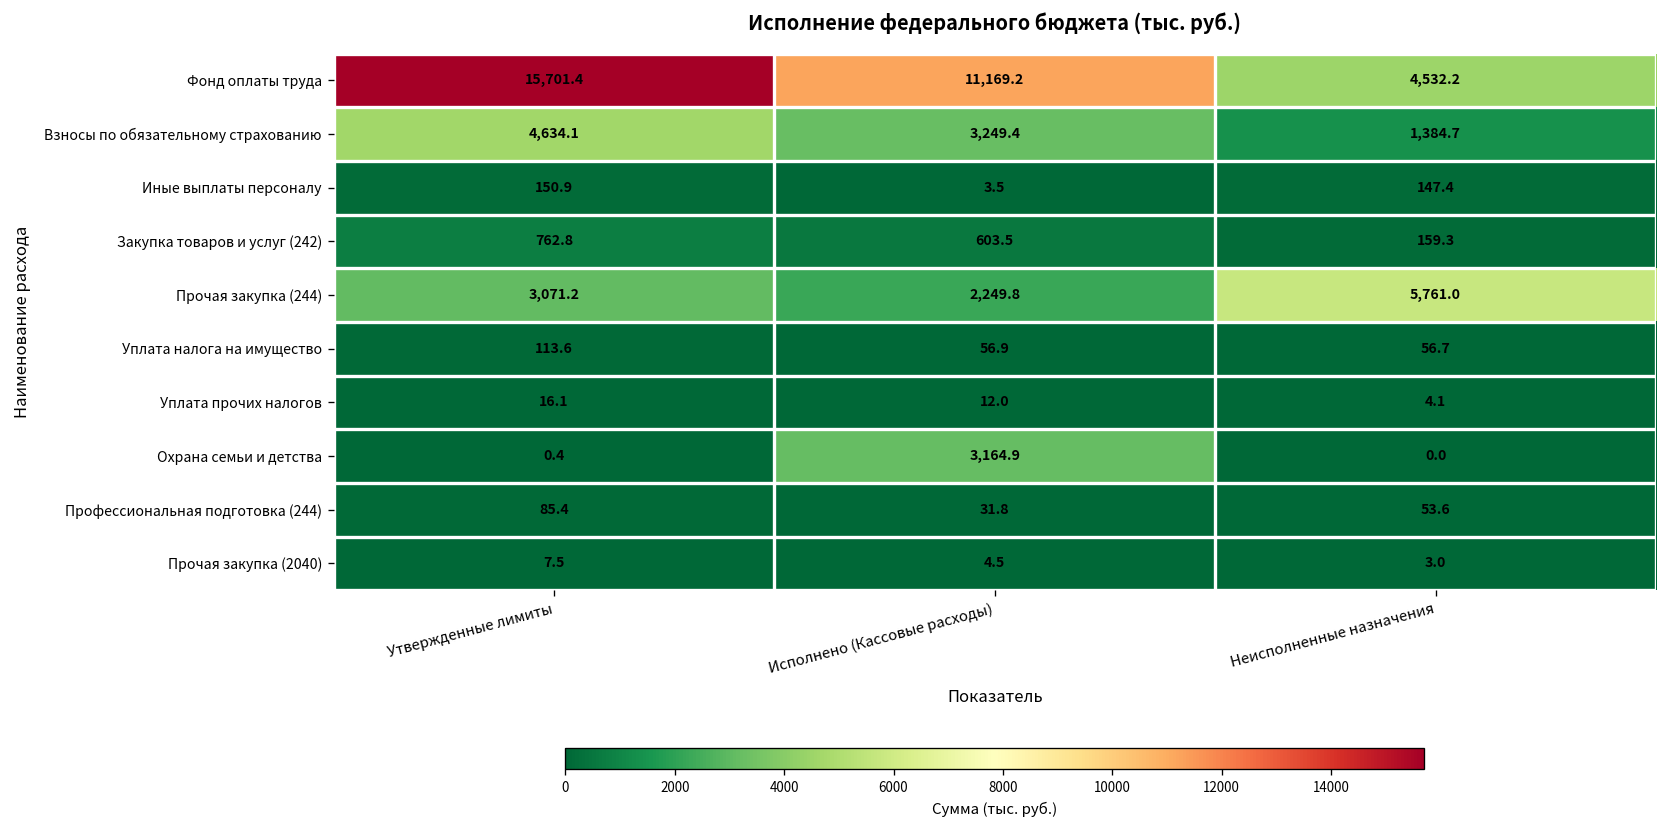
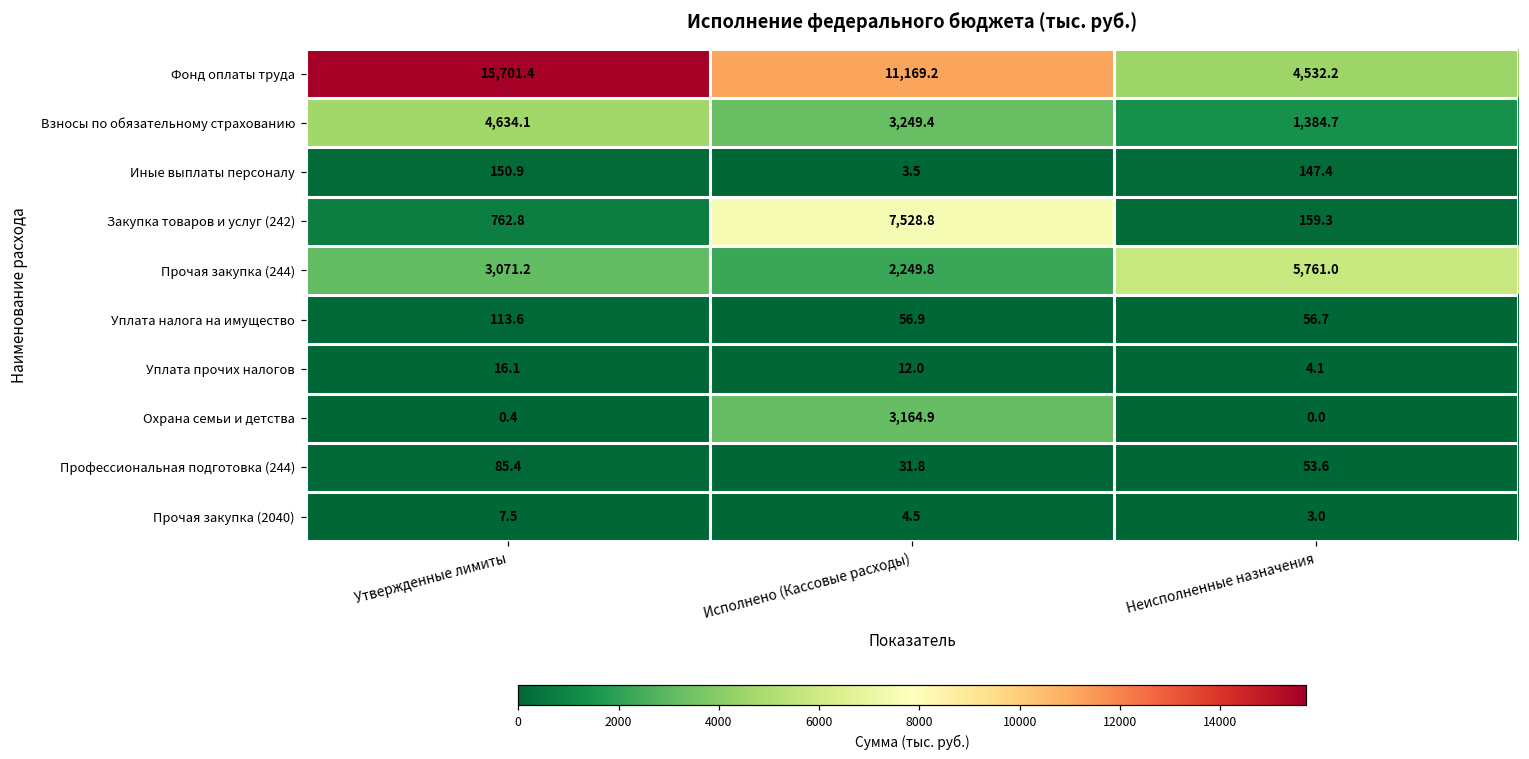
  {
    "Фонд оплаты труда": {
      "Утвержденные лимиты": "15,701.4",
      "Исполнено (Кассовые расходы)": "11,169.2",
      "Неисполненные назначения": "4,532.2"
    },
    "Взносы по обязательному страхованию": {
      "Утвержденные лимиты": "4,634.1",
      "Исполнено (Кассовые расходы)": "3,249.4",
      "Неисполненные назначения": "1,384.7"
    },
    "Иные выплаты персоналу": {
      "Утвержденные лимиты": "150.9",
      "Исполнено (Кассовые расходы)": "3.5",
      "Неисполненные назначения": "147.4"
    },
    "Закупка товаров и услуг (242)": {
      "Утвержденные лимиты": "762.8",
-     "Исполнено (Кассовые расходы)": "603.5",
+     "Исполнено (Кассовые расходы)": "7,528.8",
      "Неисполненные назначения": "159.3"
    },
    "Прочая закупка (244)": {
      "Утвержденные лимиты": "3,071.2",
      "Исполнено (Кассовые расходы)": "2,249.8",
      "Неисполненные назначения": "5,761.0"
    },
    "Уплата налога на имущество": {
      "Утвержденные лимиты": "113.6",
      "Исполнено (Кассовые расходы)": "56.9",
      "Неисполненные назначения": "56.7"
    },
    "Уплата прочих налогов": {
      "Утвержденные лимиты": "16.1",
      "Исполнено (Кассовые расходы)": "12.0",
      "Неисполненные назначения": "4.1"
    },
    "Охрана семьи и детства": {
      "Утвержденные лимиты": "0.4",
      "Исполнено (Кассовые расходы)": "3,164.9",
      "Неисполненные назначения": "0.0"
    },
    "Профессиональная подготовка (244)": {
      "Утвержденные лимиты": "85.4",
      "Исполнено (Кассовые расходы)": "31.8",
      "Неисполненные назначения": "53.6"
    },
    "Прочая закупка (2040)": {
      "Утвержденные лимиты": "7.5",
      "Исполнено (Кассовые расходы)": "4.5",
      "Неисполненные назначения": "3.0"
    }
  }
